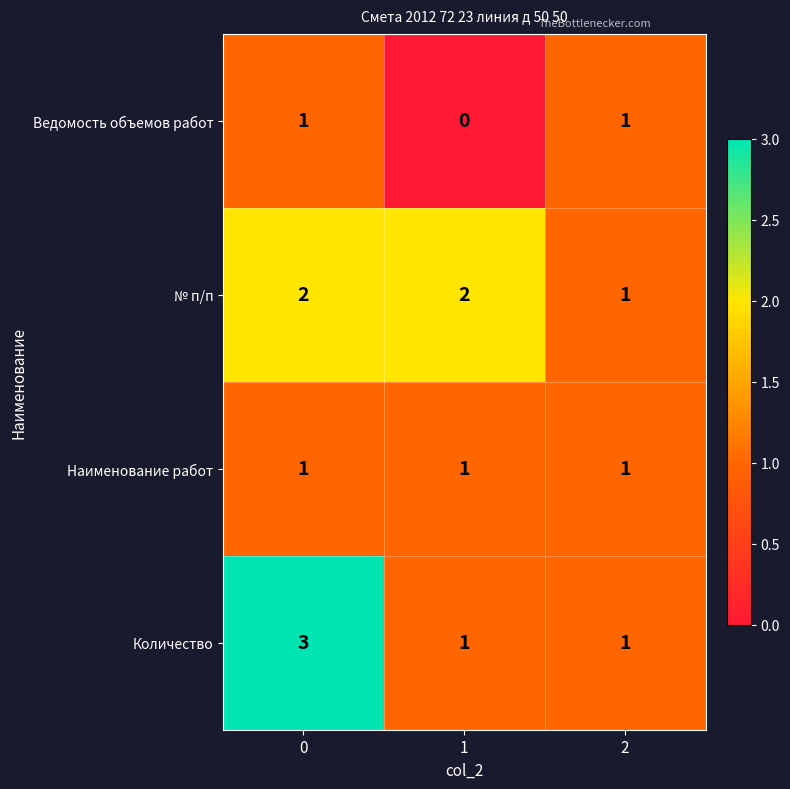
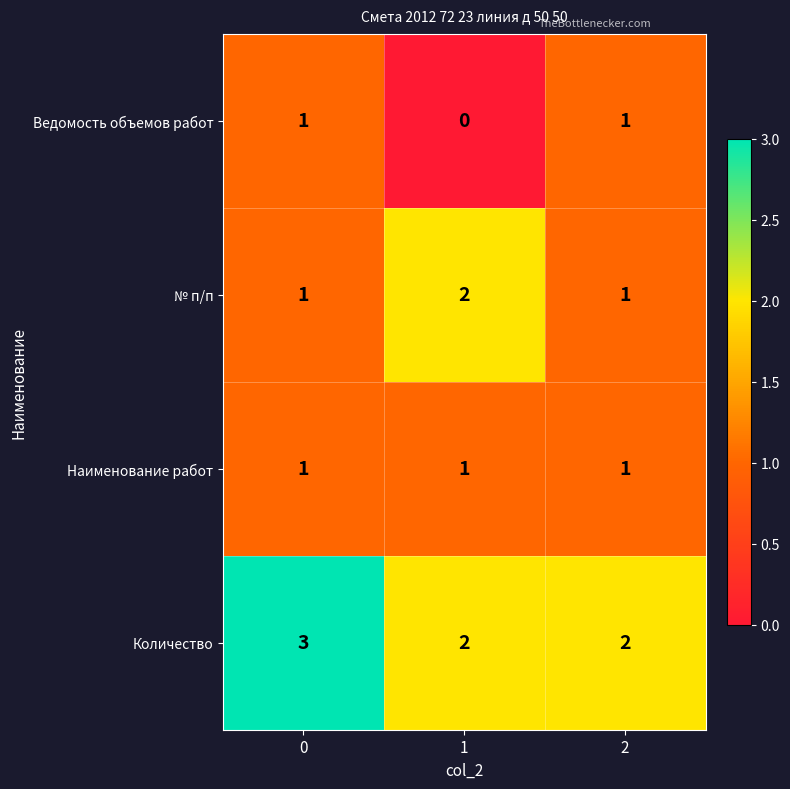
  {
    "Ведомость объемов работ": {
      "0": 1,
      "1": 0,
      "2": 1
    },
    "№ п/п": {
-     "0": 2,
+     "0": 1,
      "1": 2,
      "2": 1
    },
    "Наименование работ": {
      "0": 1,
      "1": 1,
      "2": 1
    },
    "Количество": {
      "0": 3,
-     "1": 1,
-     "2": 1
+     "1": 2,
+     "2": 2
    }
  }
